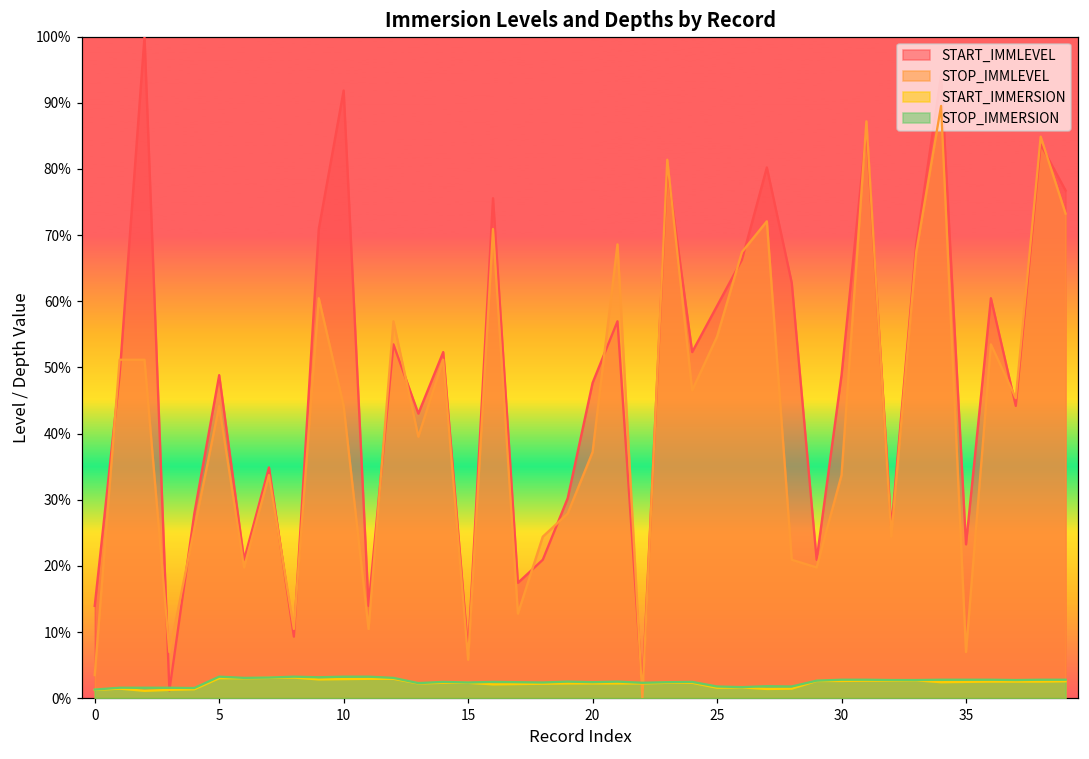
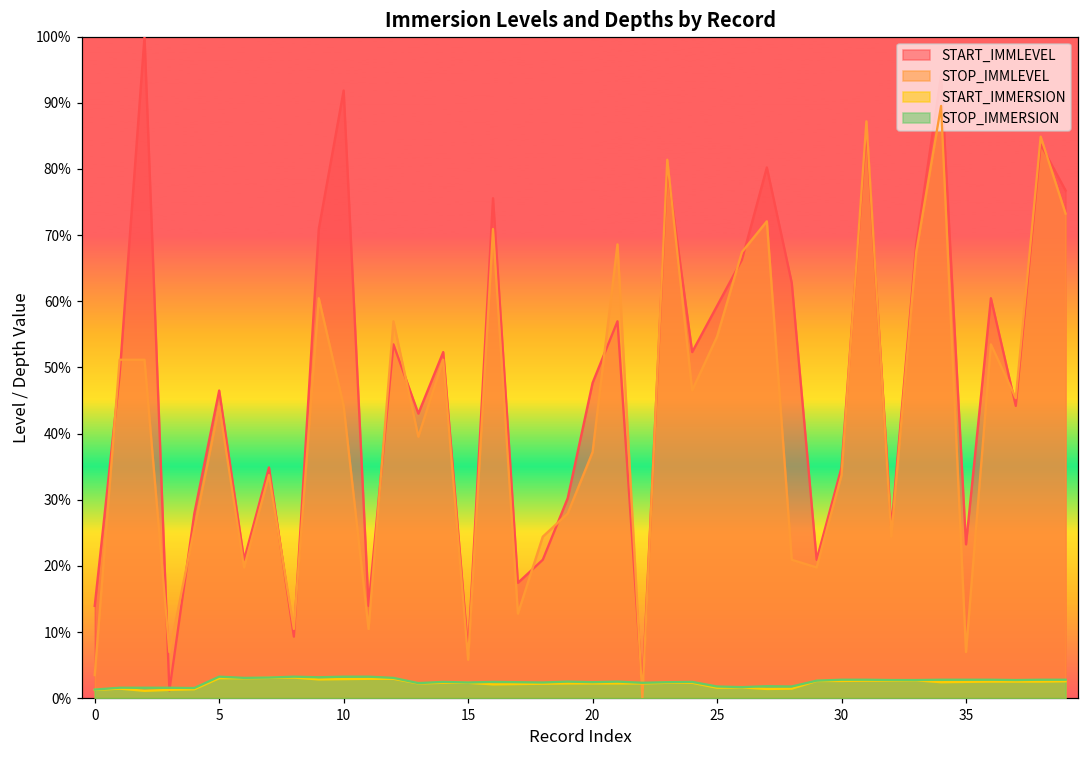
  {
    "START_IMMLEVEL": {
      "0": "14%",
-     "5": "49%",
+     "5": "47%",
      "10": "92%",
      "15": "7%",
      "20": "48%",
      "25": "59%",
-     "30": "49%",
+     "30": "35%",
      "35": "23%"
    }
  }
